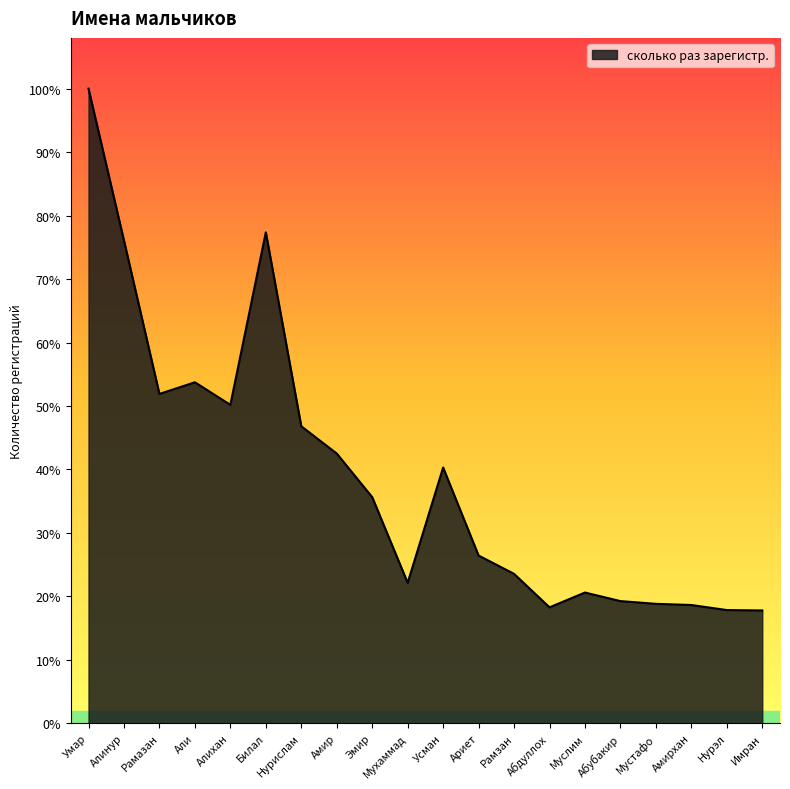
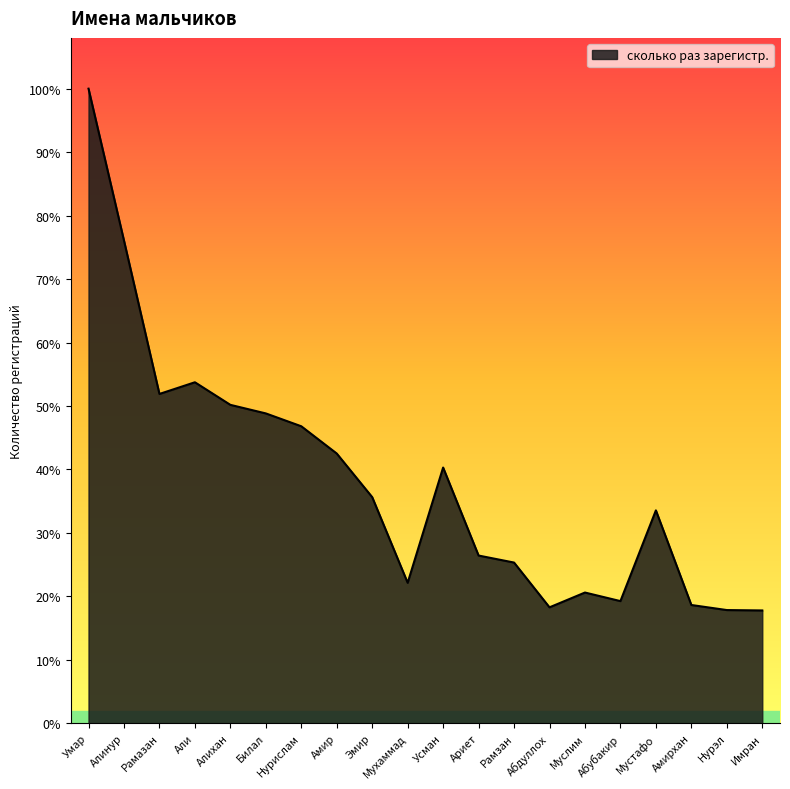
  {
    "Умар": "100%",
    "Алинур": "76%",
    "Рамазан": "52%",
    "Али": "54%",
    "Алихан": "50%",
-   "Билал": "77%",
+   "Билал": "49%",
    "Нурислам": "47%",
    "Амир": "43%",
    "Эмир": "36%",
    "Мухаммад": "22%",
    "Усман": "40%",
    "Ариет": "26%",
-   "Рамзан": "24%",
+   "Рамзан": "25%",
    "Абдуллох": "18%",
    "Муслим": "21%",
    "Абубакир": "19%",
-   "Мустафо": "19%",
+   "Мустафо": "34%",
    "Амирхан": "19%",
    "Нурэл": "18%",
    "Имран": "18%"
  }
